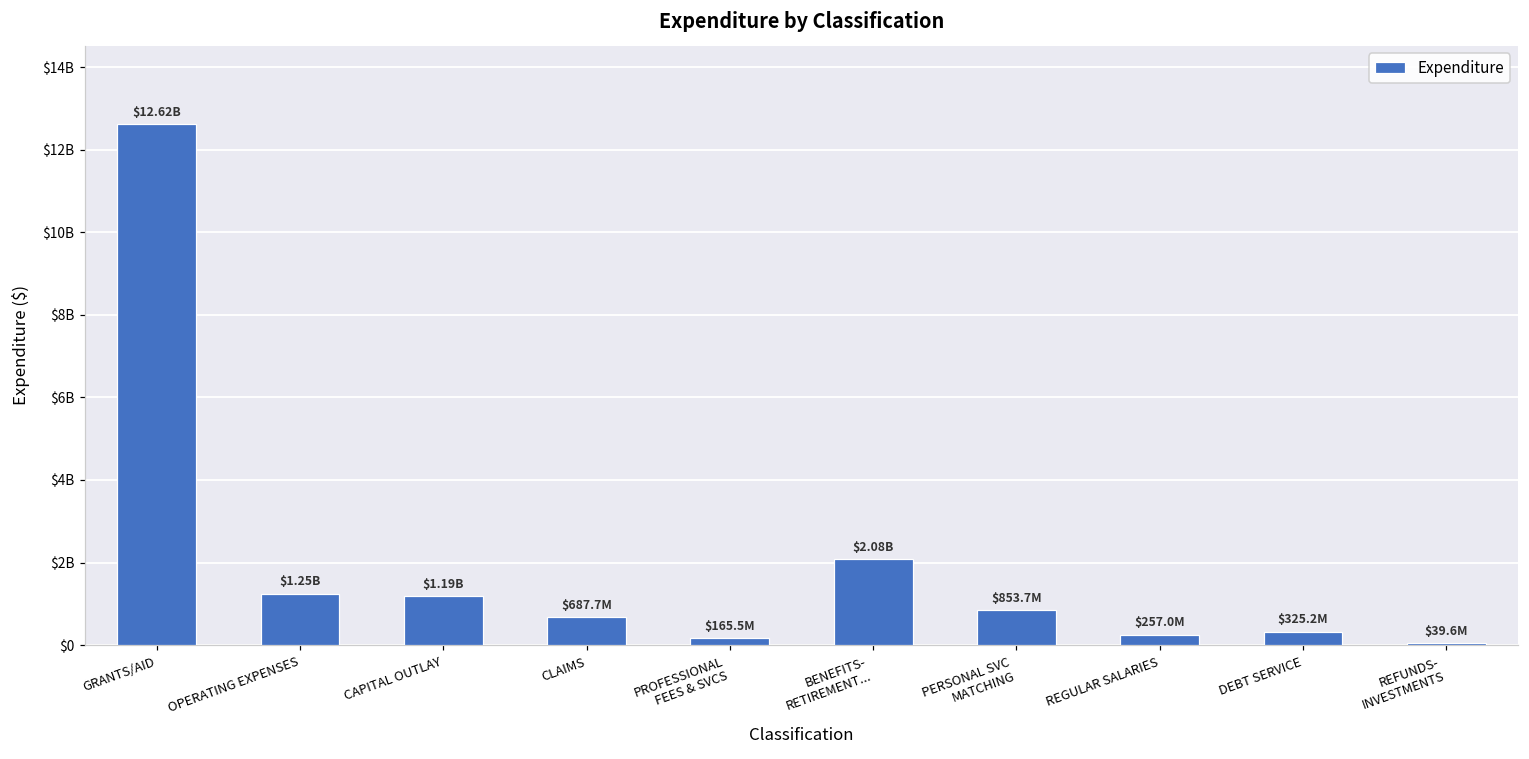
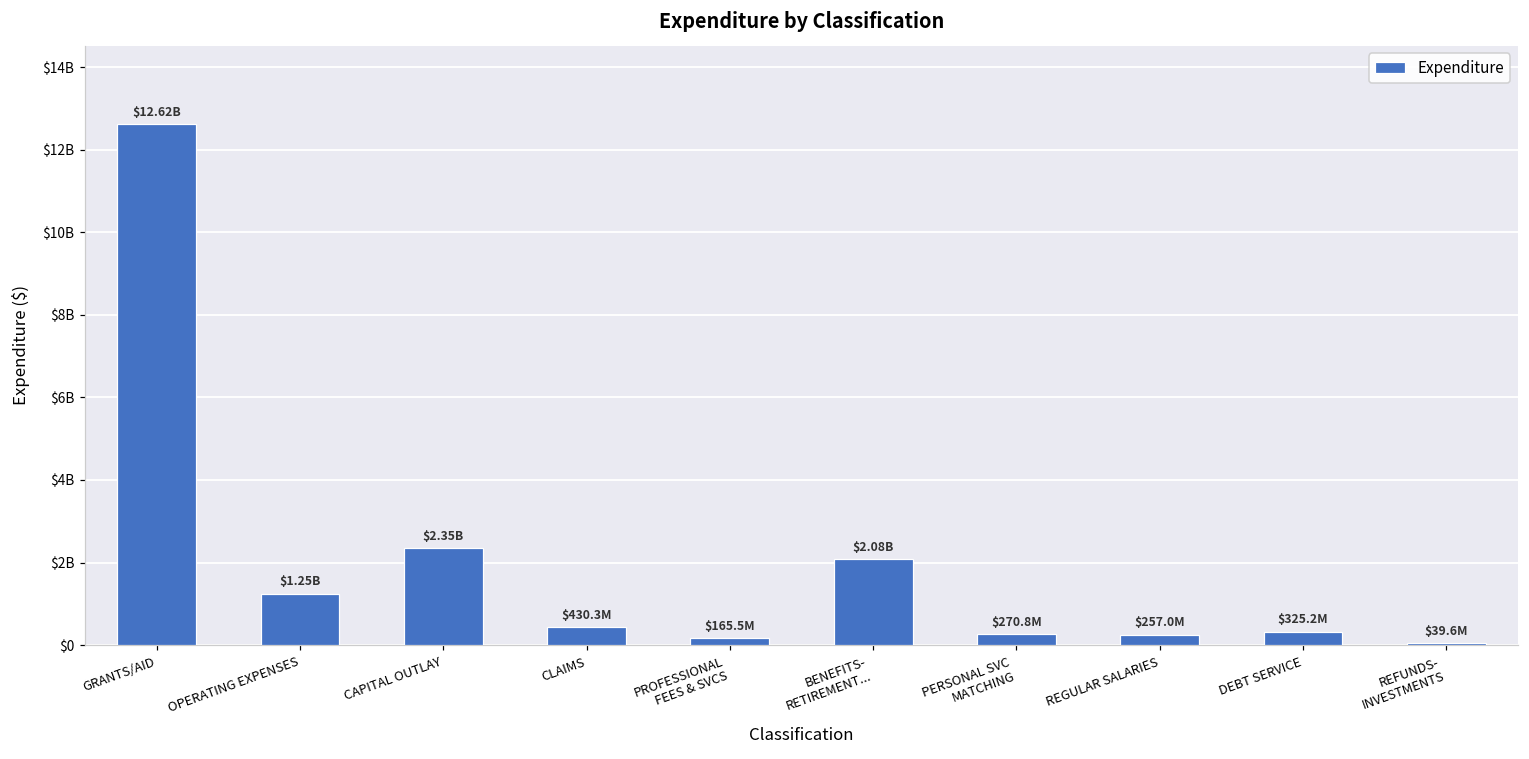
  {
    "GRANTS/AID": "$12.62B",
    "OPERATING EXPENSES": "$1.25B",
-   "CAPITAL OUTLAY": "$1.19B",
-   "CLAIMS": "$687.7M",
+   "CAPITAL OUTLAY": "$2.35B",
+   "CLAIMS": "$430.3M",
    "PROFESSIONAL FEES & SVCS": "$165.5M",
    "BENEFITS- RETIREMENT...": "$2.08B",
-   "PERSONAL SVC MATCHING": "$853.7M",
+   "PERSONAL SVC MATCHING": "$270.8M",
    "REGULAR SALARIES": "$257.0M",
    "DEBT SERVICE": "$325.2M",
    "REFUNDS- INVESTMENTS": "$39.6M"
  }
